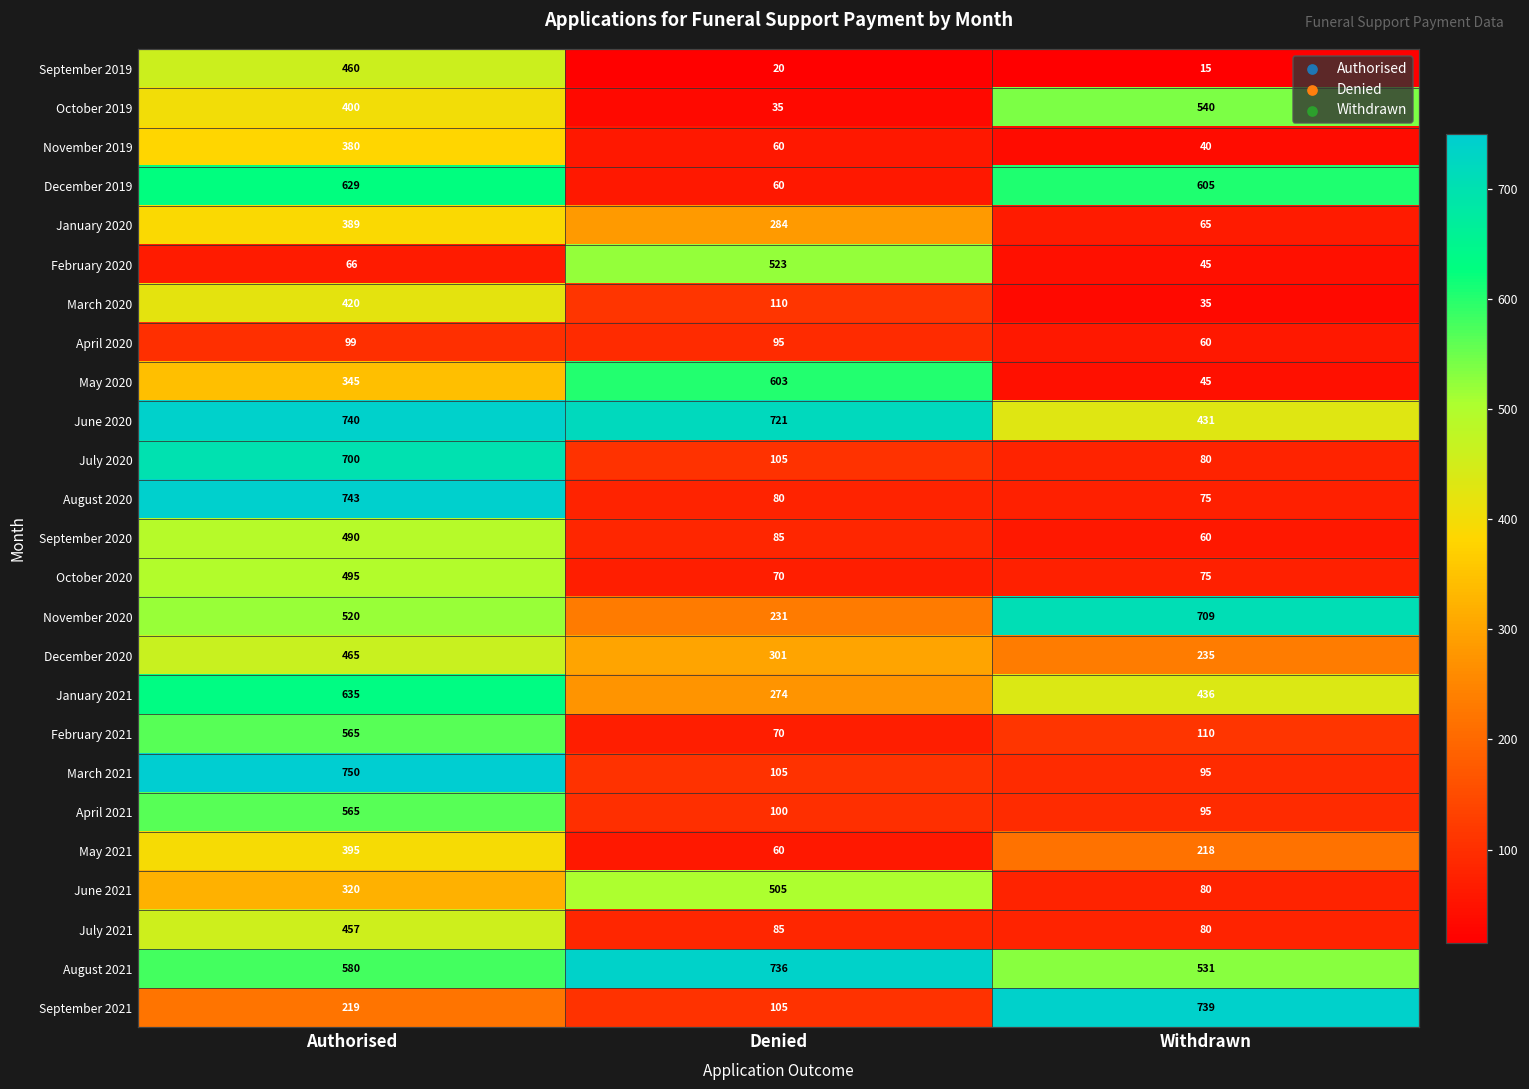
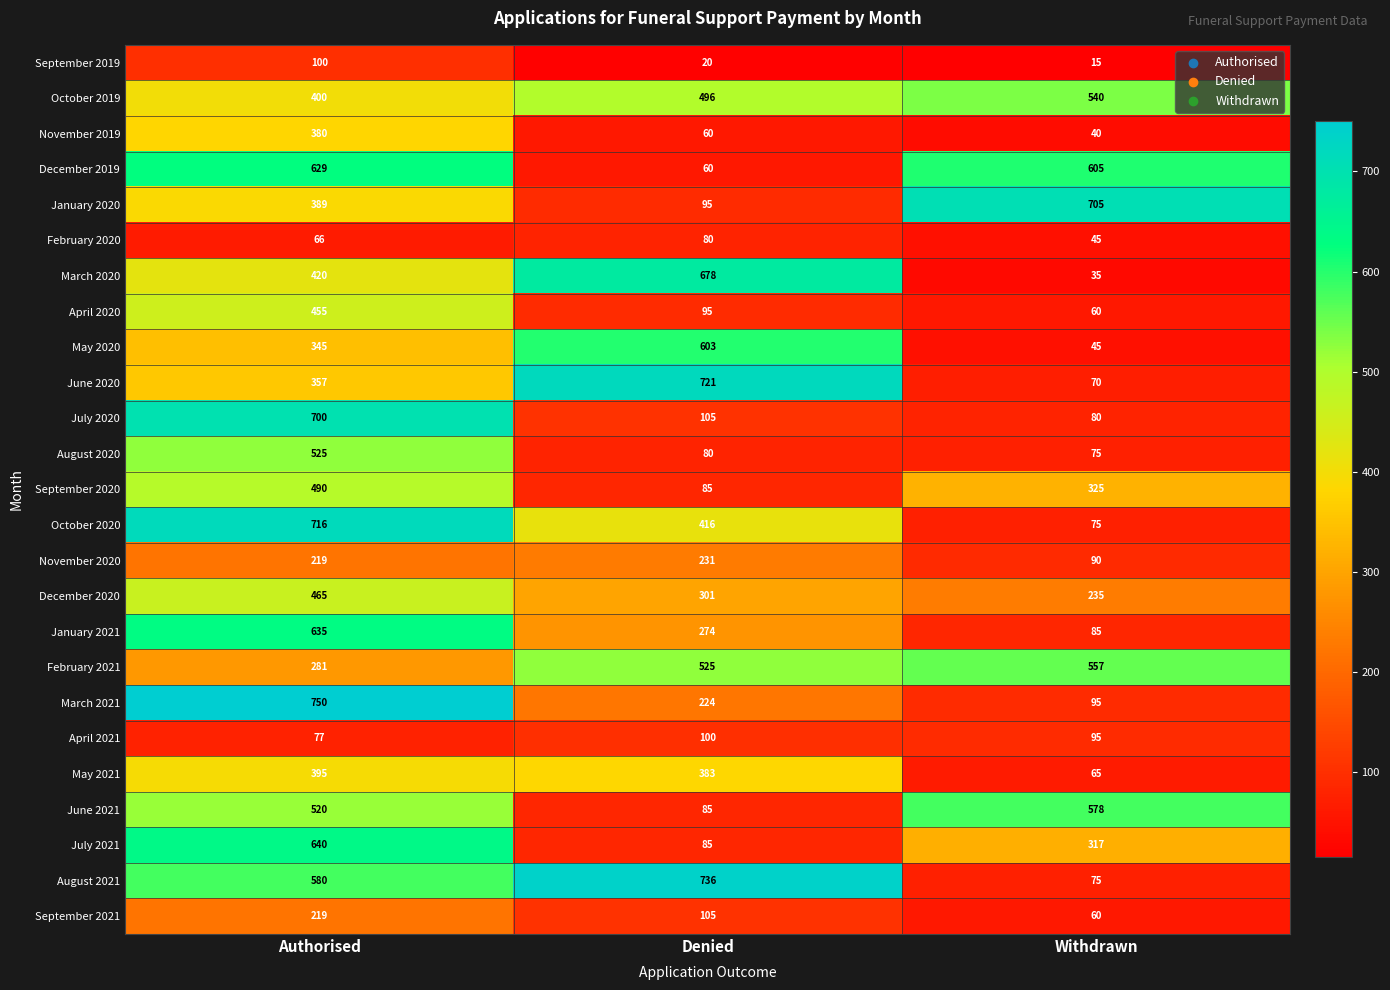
  {
    "September 2019": {
-     "Authorised": 460,
+     "Authorised": 100,
      "Denied": 20,
      "Withdrawn": 15
    },
    "October 2019": {
      "Authorised": 400,
-     "Denied": 35,
+     "Denied": 496,
      "Withdrawn": 540
    },
    "November 2019": {
      "Authorised": 380,
      "Denied": 60,
      "Withdrawn": 40
    },
    "December 2019": {
      "Authorised": 629,
      "Denied": 60,
      "Withdrawn": 605
    },
    "January 2020": {
      "Authorised": 389,
-     "Denied": 284,
-     "Withdrawn": 65
+     "Denied": 95,
+     "Withdrawn": 705
    },
    "February 2020": {
      "Authorised": 66,
-     "Denied": 523,
+     "Denied": 80,
      "Withdrawn": 45
    },
    "March 2020": {
      "Authorised": 420,
-     "Denied": 110,
+     "Denied": 678,
      "Withdrawn": 35
    },
    "April 2020": {
-     "Authorised": 99,
+     "Authorised": 455,
      "Denied": 95,
      "Withdrawn": 60
    },
    "May 2020": {
      "Authorised": 345,
      "Denied": 603,
      "Withdrawn": 45
    },
    "June 2020": {
-     "Authorised": 740,
+     "Authorised": 357,
      "Denied": 721,
-     "Withdrawn": 431
+     "Withdrawn": 70
    },
    "July 2020": {
      "Authorised": 700,
      "Denied": 105,
      "Withdrawn": 80
    },
    "August 2020": {
-     "Authorised": 743,
+     "Authorised": 525,
      "Denied": 80,
      "Withdrawn": 75
    },
    "September 2020": {
      "Authorised": 490,
      "Denied": 85,
-     "Withdrawn": 60
+     "Withdrawn": 325
    },
    "October 2020": {
-     "Authorised": 495,
-     "Denied": 70,
+     "Authorised": 716,
+     "Denied": 416,
      "Withdrawn": 75
    },
    "November 2020": {
-     "Authorised": 520,
+     "Authorised": 219,
      "Denied": 231,
-     "Withdrawn": 709
+     "Withdrawn": 90
    },
    "December 2020": {
      "Authorised": 465,
      "Denied": 301,
      "Withdrawn": 235
    },
    "January 2021": {
      "Authorised": 635,
      "Denied": 274,
-     "Withdrawn": 436
+     "Withdrawn": 85
    },
    "February 2021": {
-     "Authorised": 565,
-     "Denied": 70,
-     "Withdrawn": 110
+     "Authorised": 281,
+     "Denied": 525,
+     "Withdrawn": 557
    },
    "March 2021": {
      "Authorised": 750,
-     "Denied": 105,
+     "Denied": 224,
      "Withdrawn": 95
    },
    "April 2021": {
-     "Authorised": 565,
+     "Authorised": 77,
      "Denied": 100,
      "Withdrawn": 95
    },
    "May 2021": {
      "Authorised": 395,
-     "Denied": 60,
-     "Withdrawn": 218
+     "Denied": 383,
+     "Withdrawn": 65
    },
    "June 2021": {
-     "Authorised": 320,
-     "Denied": 505,
-     "Withdrawn": 80
+     "Authorised": 520,
+     "Denied": 85,
+     "Withdrawn": 578
    },
    "July 2021": {
-     "Authorised": 457,
+     "Authorised": 640,
      "Denied": 85,
-     "Withdrawn": 80
+     "Withdrawn": 317
    },
    "August 2021": {
      "Authorised": 580,
      "Denied": 736,
-     "Withdrawn": 531
+     "Withdrawn": 75
    },
    "September 2021": {
      "Authorised": 219,
      "Denied": 105,
-     "Withdrawn": 739
+     "Withdrawn": 60
    }
  }
